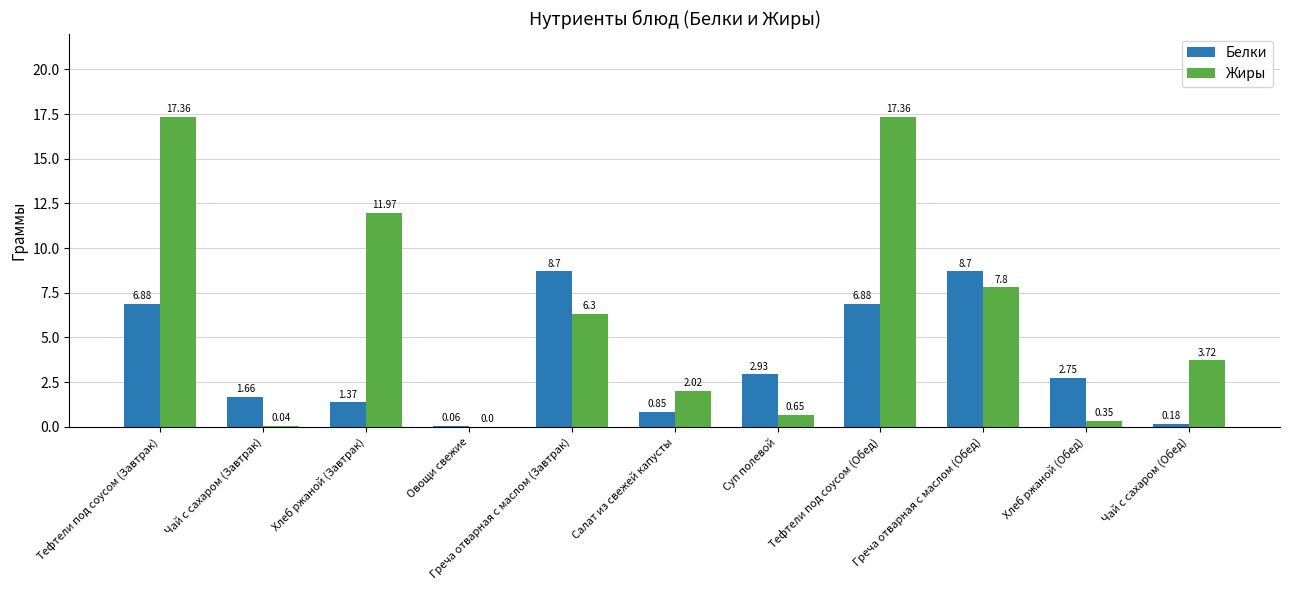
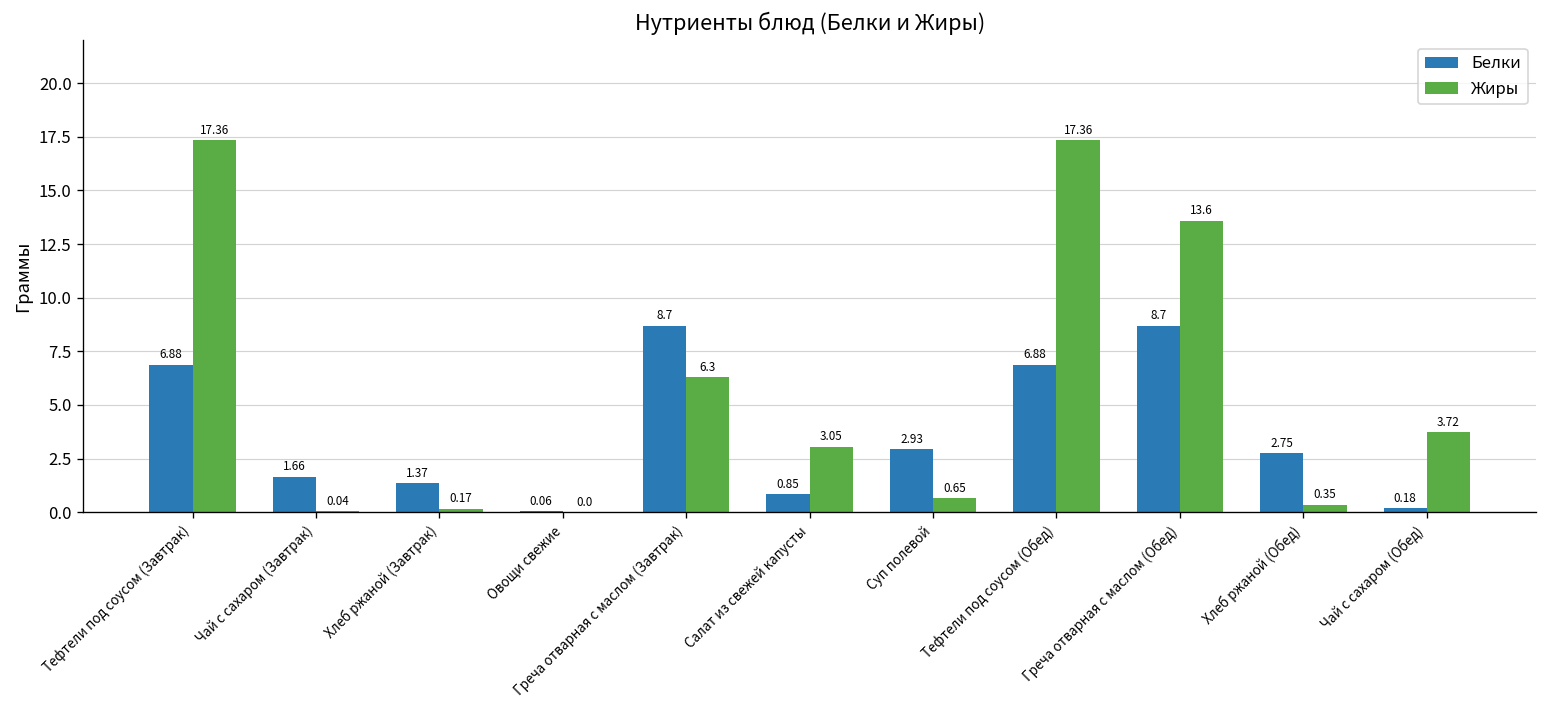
  {
    "Белки": {
      "Тефтели под соусом (Завтрак)": 6.88,
      "Чай с сахаром (Завтрак)": 1.66,
      "Хлеб ржаной (Завтрак)": 1.37,
      "Овощи свежие": 0.06,
      "Греча отварная с маслом (Завтрак)": 8.7,
      "Салат из свежей капусты": 0.85,
      "Суп полевой": 2.93,
      "Тефтели под соусом (Обед)": 6.88,
      "Греча отварная с маслом (Обед)": 8.7,
      "Хлеб ржаной (Обед)": 2.75,
      "Чай с сахаром (Обед)": 0.18
    },
    "Жиры": {
      "Тефтели под соусом (Завтрак)": 17.36,
      "Чай с сахаром (Завтрак)": 0.04,
-     "Хлеб ржаной (Завтрак)": 11.97,
+     "Хлеб ржаной (Завтрак)": 0.17,
      "Овощи свежие": 0.0,
      "Греча отварная с маслом (Завтрак)": 6.3,
-     "Салат из свежей капусты": 2.02,
+     "Салат из свежей капусты": 3.05,
      "Суп полевой": 0.65,
      "Тефтели под соусом (Обед)": 17.36,
-     "Греча отварная с маслом (Обед)": 7.8,
+     "Греча отварная с маслом (Обед)": 13.6,
      "Хлеб ржаной (Обед)": 0.35,
      "Чай с сахаром (Обед)": 3.72
    }
  }
